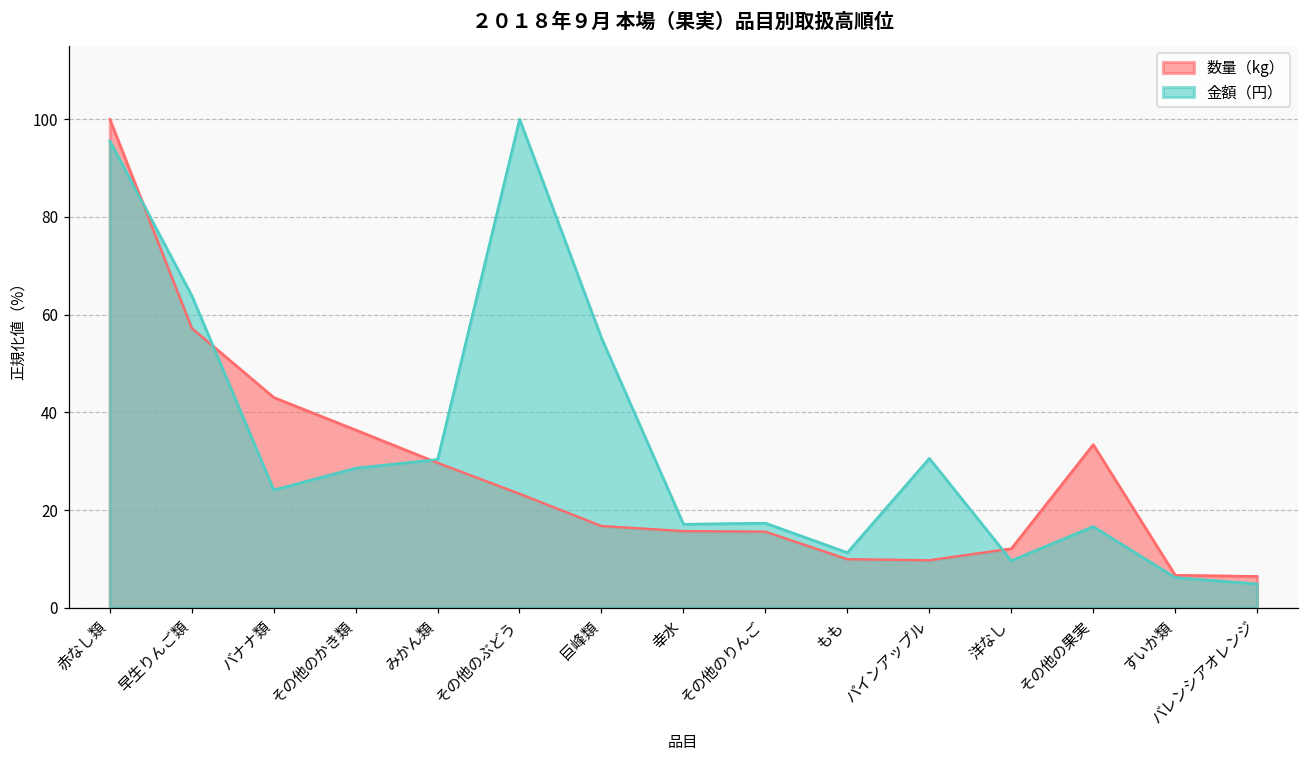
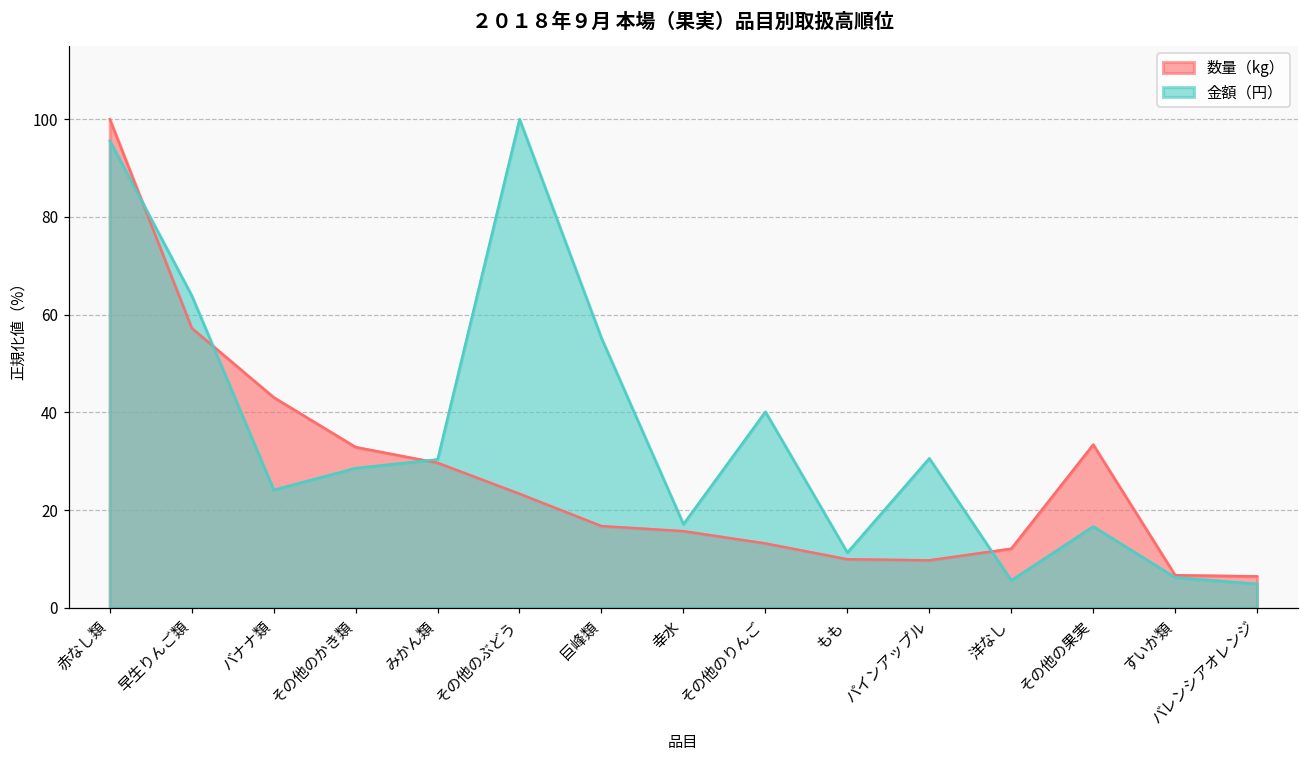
  {
    "数量（kg）": {
      "赤なし類": 100,
      "早生りんご類": 57,
      "バナナ類": 43,
-     "その他のかき類": 36,
+     "その他のかき類": 33,
      "みかん類": 30,
      "その他のぶどう": 23,
      "巨峰類": 17,
      "幸水": 16,
-     "その他のりんご": 16,
+     "その他のりんご": 13,
      "もも": 10,
      "パインアップル": 10,
      "洋なし": 12,
      "その他の果実": 33,
      "バレンシアオレンジ": 6
    },
    "金額（円）": {
      "赤なし類": 96,
      "早生りんご類": 64,
      "バナナ類": 24,
      "その他のかき類": 29,
      "みかん類": 30,
      "その他のぶどう": 100,
      "巨峰類": 55,
      "幸水": 17,
-     "その他のりんご": 17,
+     "その他のりんご": 40,
      "もも": 11,
      "パインアップル": 31,
-     "洋なし": 10,
+     "洋なし": 6,
      "その他の果実": 17,
      "バレンシアオレンジ": 5
    }
  }
